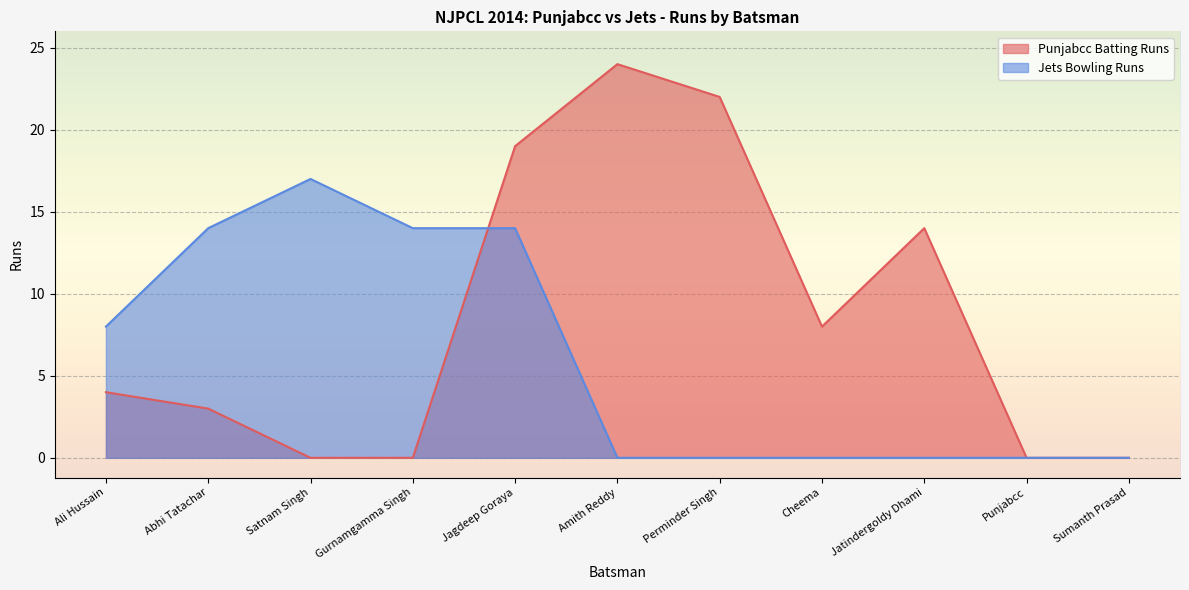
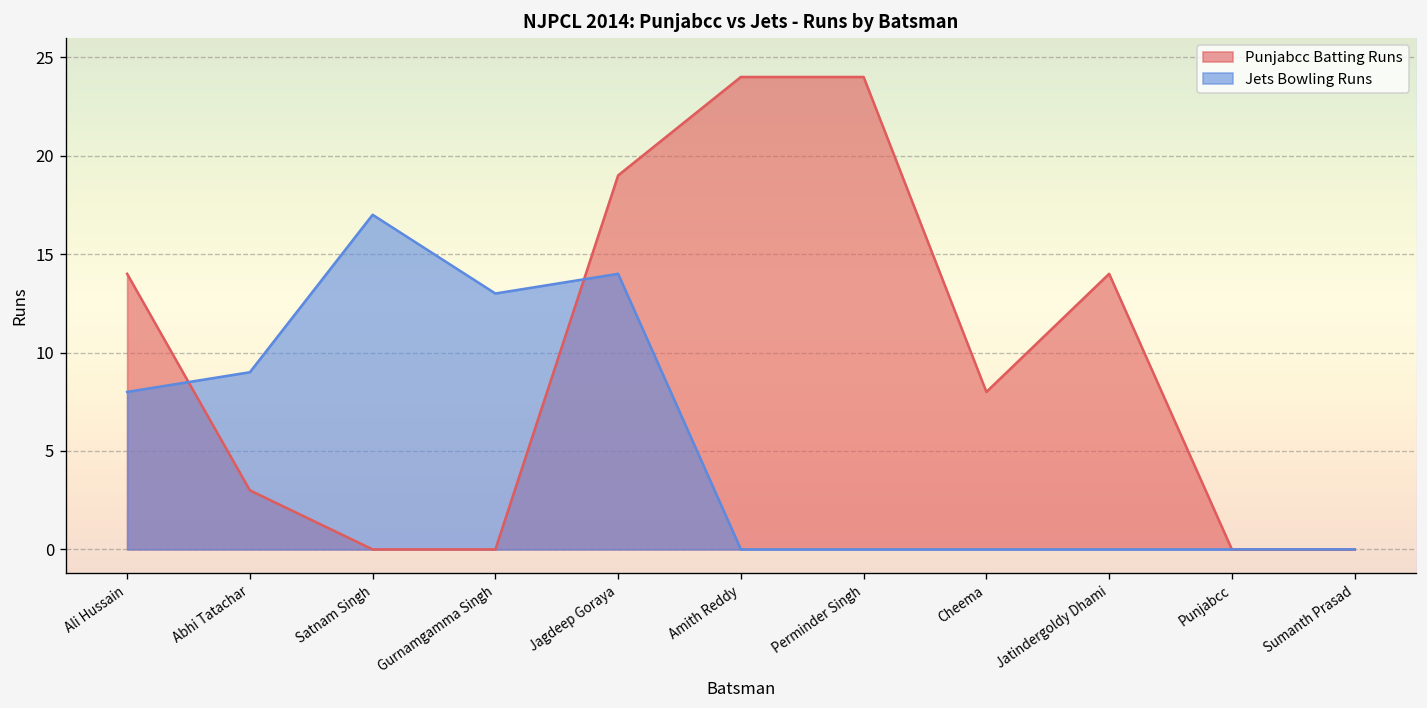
  {
    "Punjabcc Batting Runs": {
-     "Ali Hussain": 4,
+     "Ali Hussain": 14,
      "Abhi Tatachar": 3,
      "Satnam Singh": 0,
      "Gurnamgamma Singh": 0,
      "Jagdeep Goraya": 19,
      "Amith Reddy": 24,
-     "Perminder Singh": 22,
+     "Perminder Singh": 24,
      "Cheema": 8,
      "Jatindergoldy Dhami": 14
    },
    "Jets Bowling Runs": {
      "Ali Hussain": 8,
-     "Abhi Tatachar": 14,
+     "Abhi Tatachar": 9,
      "Satnam Singh": 17,
-     "Gurnamgamma Singh": 14,
+     "Gurnamgamma Singh": 13,
      "Jagdeep Goraya": 14,
      "Amith Reddy": 0,
      "Perminder Singh": 0,
      "Cheema": 0,
      "Jatindergoldy Dhami": 0
    }
  }
